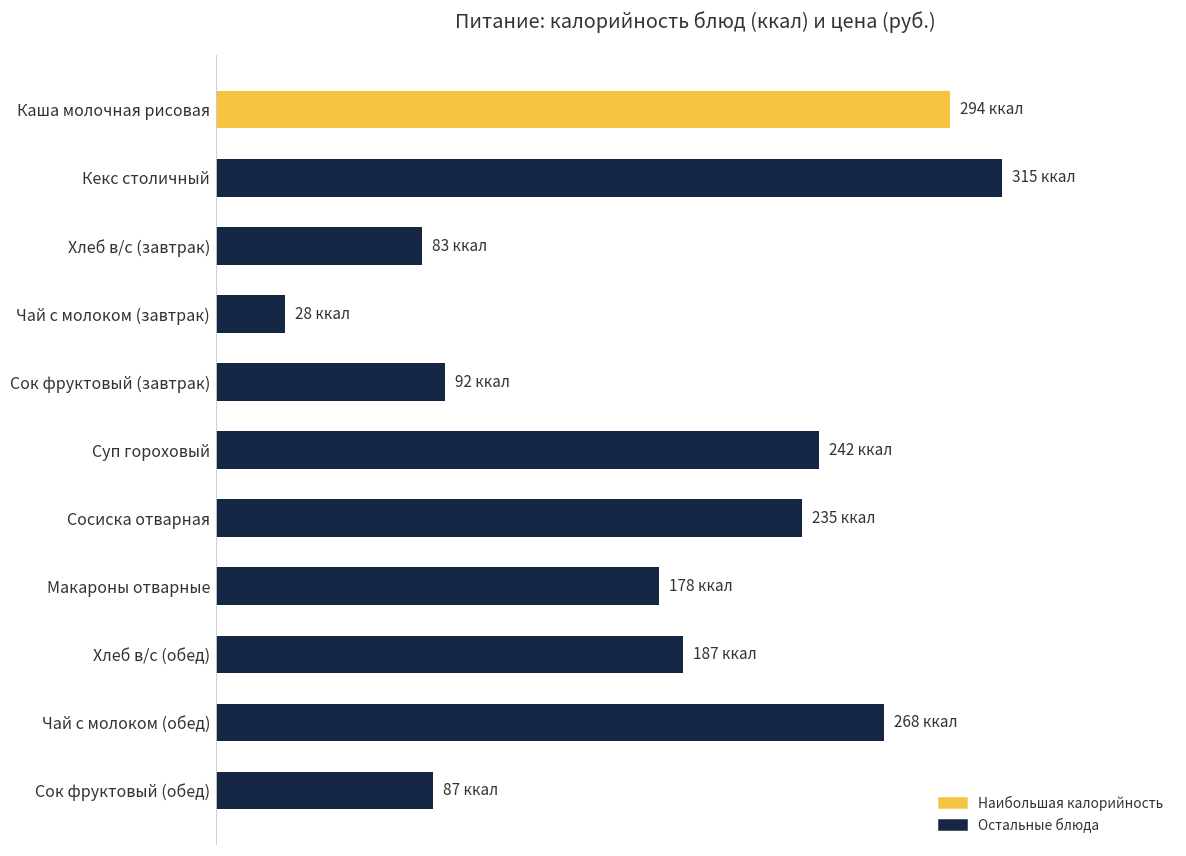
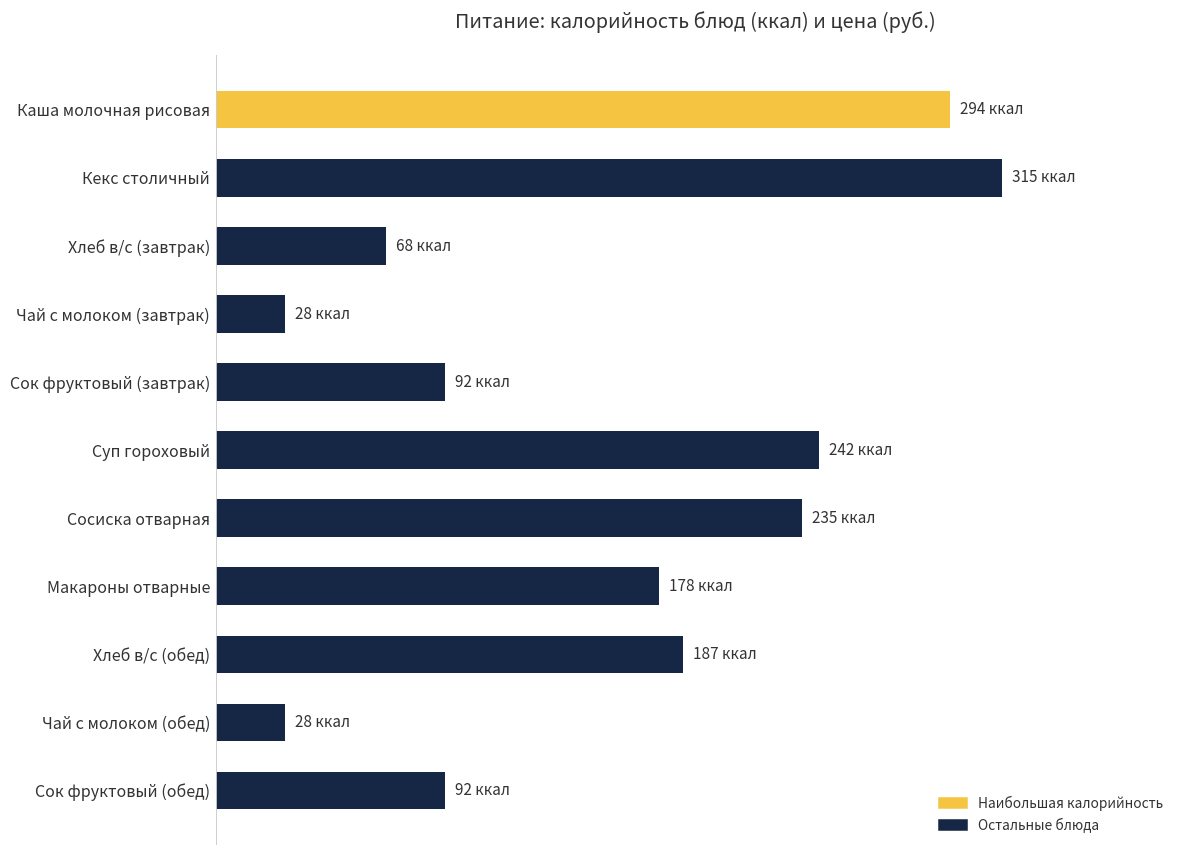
  {
    "Каша молочная рисовая": 294,
    "Кекс столичный": 315,
-   "Хлеб в/с (завтрак)": 83,
+   "Хлеб в/с (завтрак)": 68,
    "Чай с молоком (завтрак)": 28,
    "Сок фруктовый (завтрак)": 92,
    "Суп гороховый": 242,
    "Сосиска отварная": 235,
    "Макароны отварные": 178,
    "Хлеб в/с (обед)": 187,
-   "Чай с молоком (обед)": 268,
-   "Сок фруктовый (обед)": 87
+   "Чай с молоком (обед)": 28,
+   "Сок фруктовый (обед)": 92
  }
